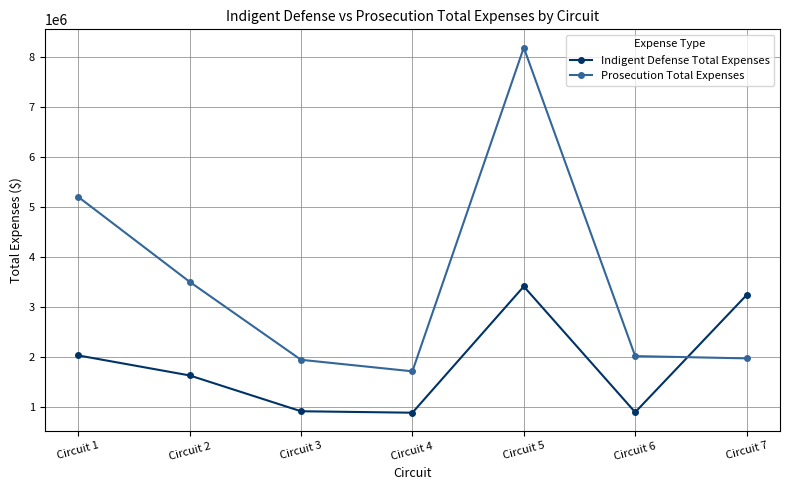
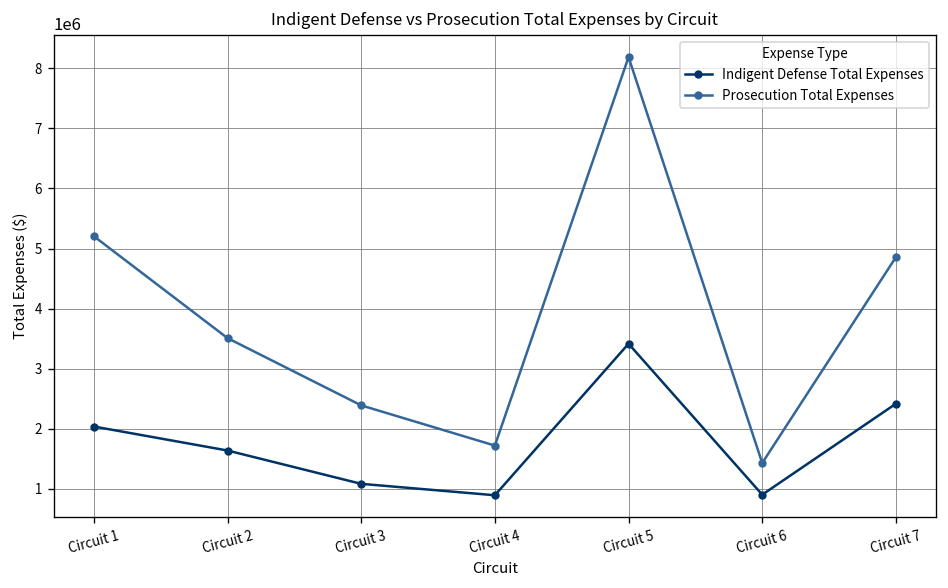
  {
    "Indigent Defense Total Expenses": {
      "Circuit 1": 2000000,
      "Circuit 2": 1600000,
-     "Circuit 3": 900000,
+     "Circuit 3": 1100000,
      "Circuit 4": 900000,
      "Circuit 5": 3400000,
      "Circuit 6": 900000,
-     "Circuit 7": 3200000
+     "Circuit 7": 2400000
    },
    "Prosecution Total Expenses": {
      "Circuit 1": 5200000,
      "Circuit 2": 3500000,
-     "Circuit 3": 1900000,
+     "Circuit 3": 2400000,
      "Circuit 4": 1700000,
      "Circuit 5": 8200000,
-     "Circuit 6": 2000000,
-     "Circuit 7": 2000000
+     "Circuit 6": 1400000,
+     "Circuit 7": 4900000
    }
  }
